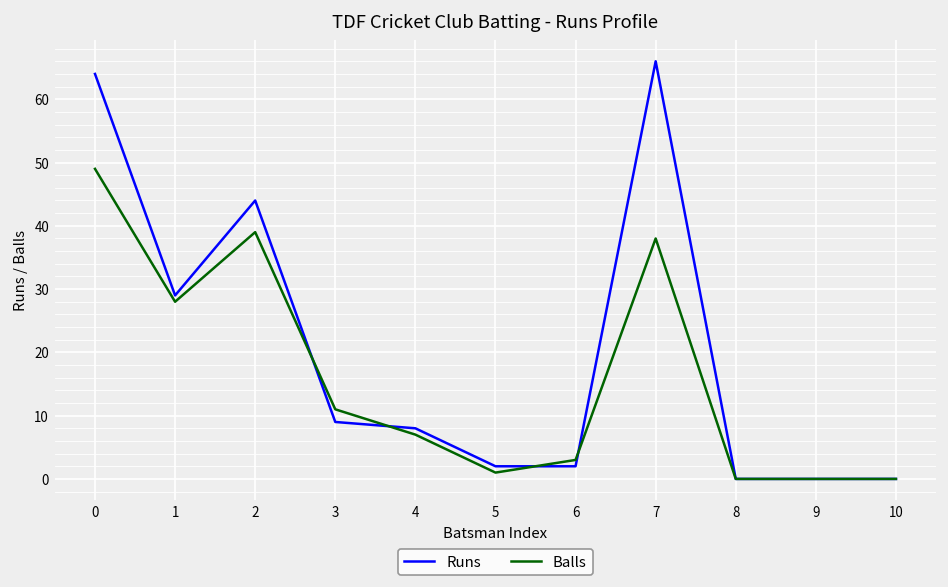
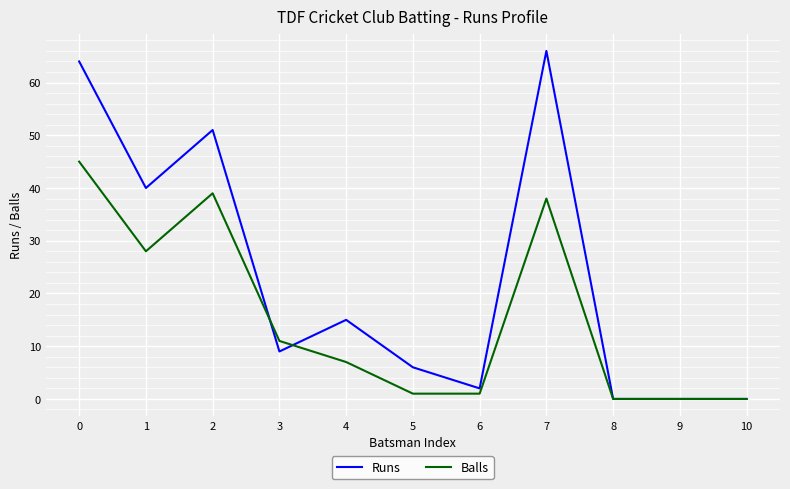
  {
    "Runs": {
      "0": 64,
-     "1": 29,
-     "2": 44,
+     "1": 40,
+     "2": 51,
      "3": 9,
-     "4": 8,
-     "5": 2,
+     "4": 15,
+     "5": 6,
      "6": 2,
      "7": 66
    },
    "Balls": {
-     "0": 49,
+     "0": 45,
      "1": 28,
      "2": 39,
      "3": 11,
      "4": 7,
      "5": 1,
-     "6": 3,
+     "6": 1,
      "7": 38
    }
  }
